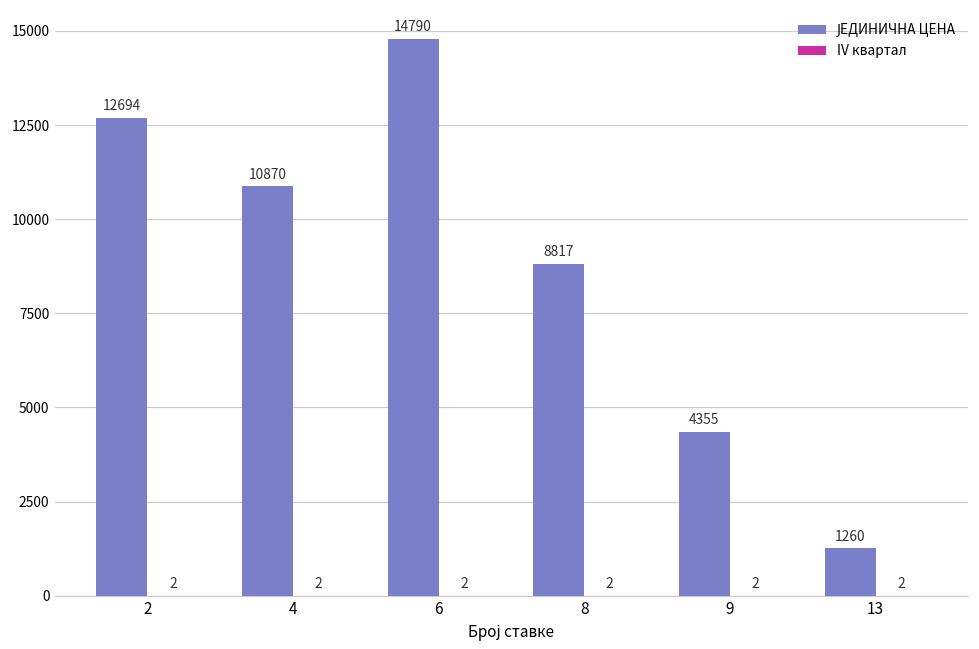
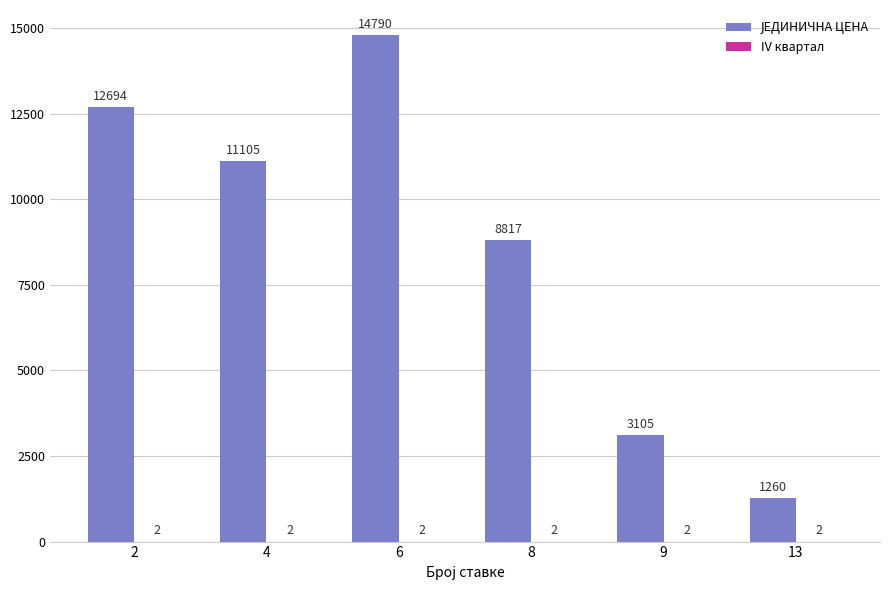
  {
    "ЈЕДИНИЧНА ЦЕНА": {
      "2": 12694,
-     "4": 10870,
+     "4": 11105,
      "6": 14790,
      "8": 8817,
-     "9": 4355,
+     "9": 3105,
      "13": 1260
    },
    "IV квартал": {
      "2": 2,
      "4": 2,
      "6": 2,
      "8": 2,
      "9": 2,
      "13": 2
    }
  }
